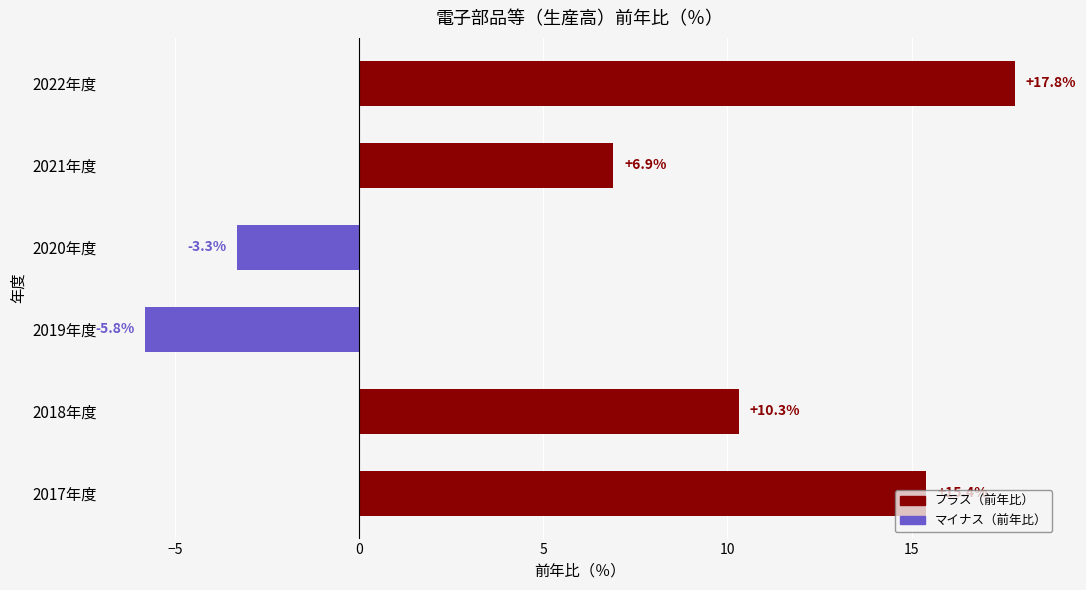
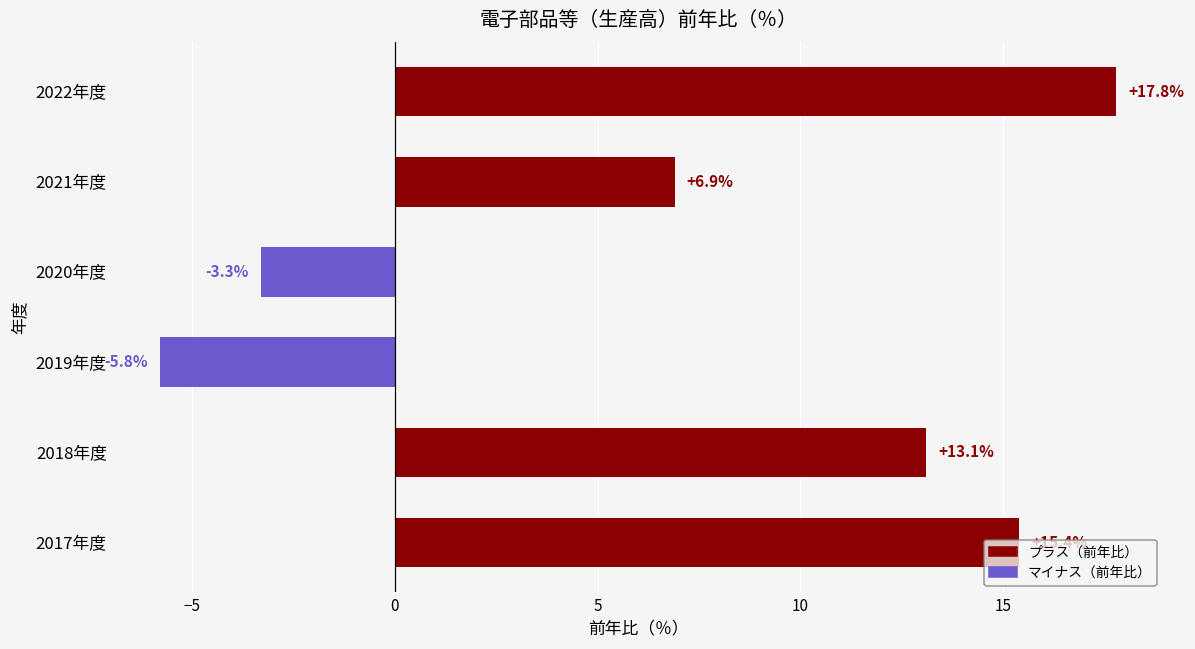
  {
    "2022年度": "+17.8%",
    "2021年度": "+6.9%",
    "2020年度": "-3.3%",
    "2019年度": "-5.8%",
-   "2018年度": "+10.3%"
+   "2018年度": "+13.1%"
  }
